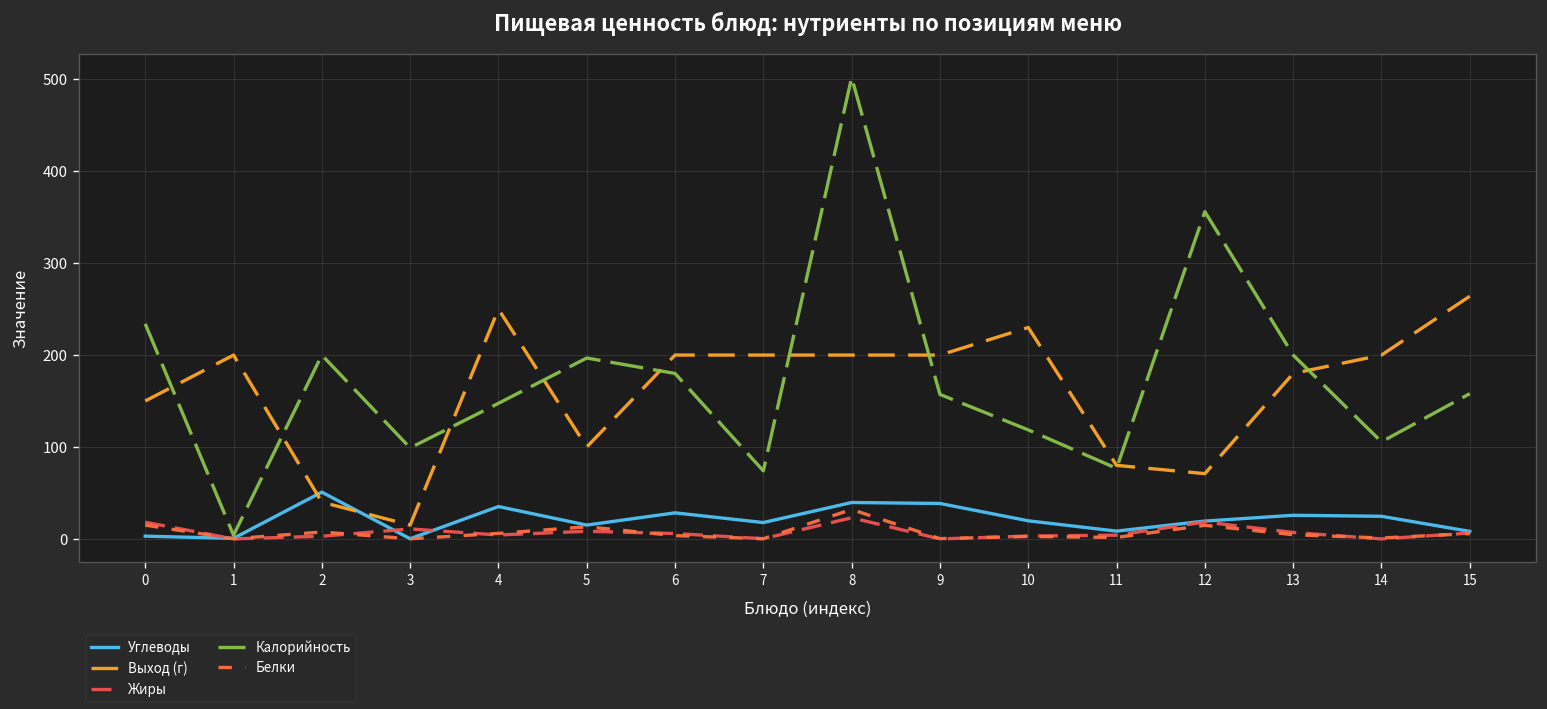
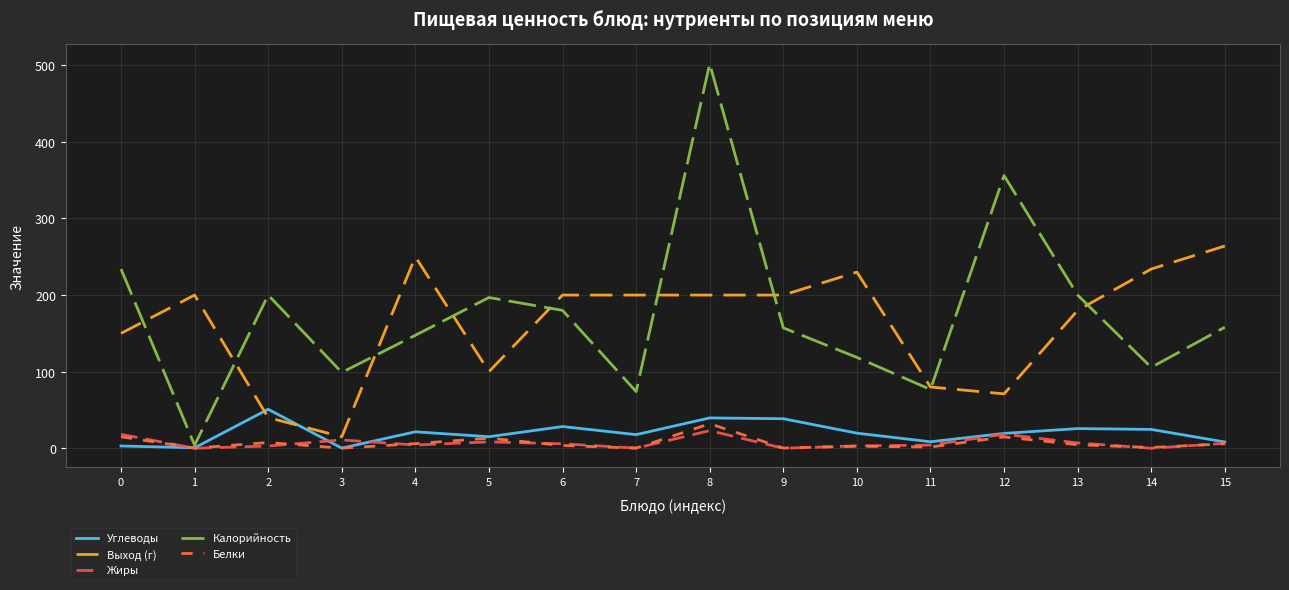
  {
    "Углеводы": {
      "0": 0,
      "2": 50,
-     "4": 40,
+     "4": 20,
      "6": 30,
      "7": 20,
      "8": 40,
      "9": 40,
      "10": 20,
      "11": 10,
      "13": 30,
      "14": 20
    },
    "Выход (г)": {
      "0": 150,
      "1": 200,
      "2": 40,
      "3": 20,
      "4": 250,
      "5": 100,
      "6": 200,
      "7": 200,
      "8": 200,
      "9": 200,
      "10": 230,
      "12": 70,
      "13": 180,
-     "14": 200,
+     "14": 230,
      "15": 260
    },
    "Калорийность": {
      "0": 230,
      "1": 0,
      "2": 200,
      "3": 100,
      "4": 150,
      "5": 200,
      "6": 180,
      "7": 70,
      "8": 500,
      "9": 160,
      "10": 120,
      "12": 360,
      "13": 200,
      "14": 110,
      "15": 160
    }
  }
